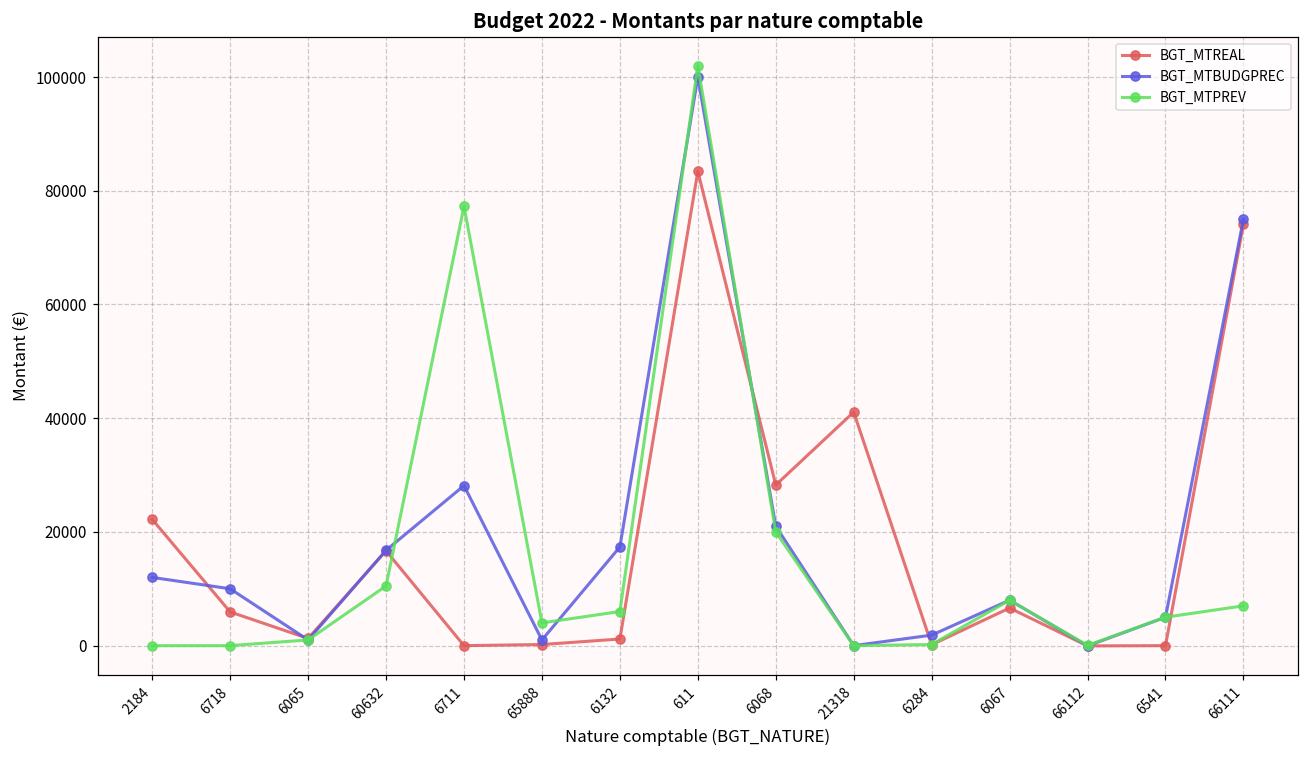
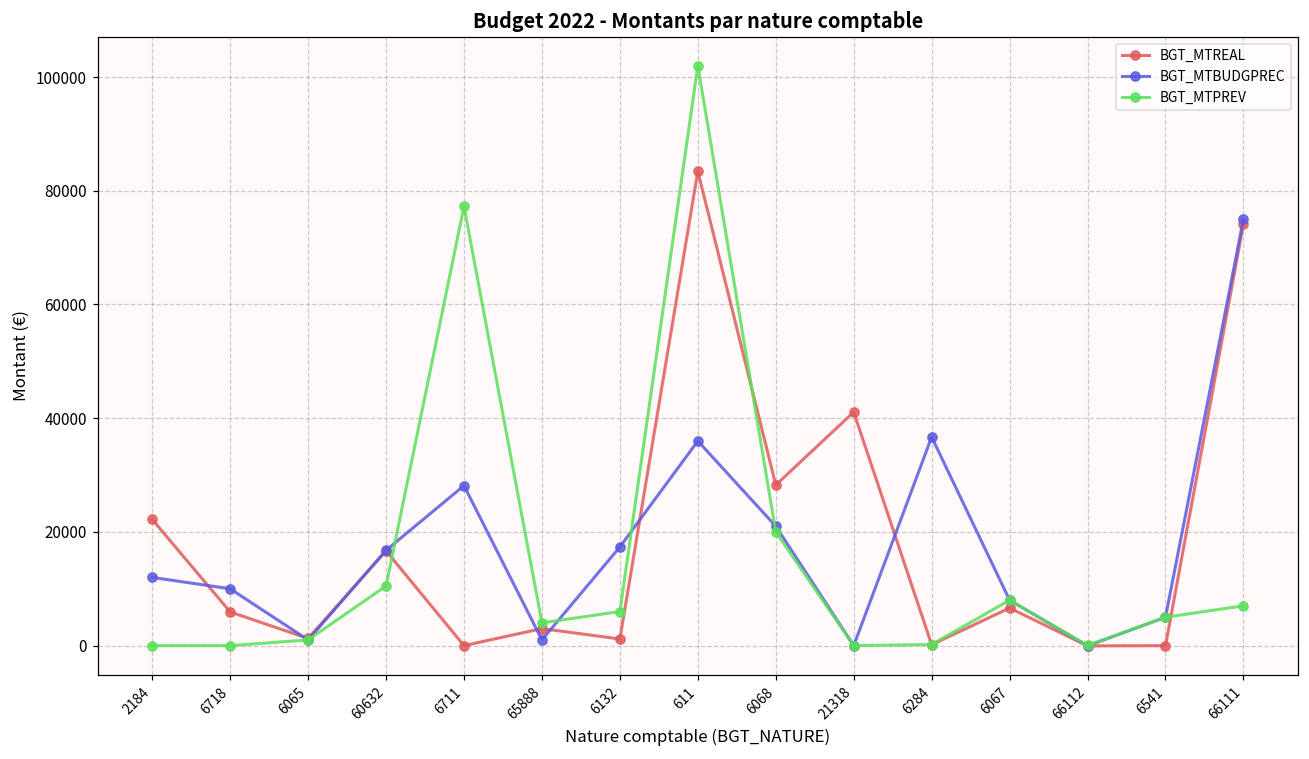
  {
    "BGT_MTREAL": {
      "2184": 22000,
      "6718": 6000,
      "6711": 0,
-     "65888": 0,
+     "65888": 3000,
      "6132": 1000,
      "611": 83000,
      "6068": 28000,
      "21318": 41000,
      "6067": 7000,
      "6541": 0,
      "66111": 74000
    },
    "BGT_MTBUDGPREC": {
      "2184": 12000,
      "6718": 10000,
      "6711": 28000,
      "65888": 1000,
      "6132": 17000,
-     "611": 100000,
+     "611": 36000,
      "6068": 21000,
-     "6284": 2000,
+     "6284": 37000,
      "66111": 75000
    },
    "BGT_MTPREV": {
      "2184": 0,
      "6718": 0,
      "60632": 11000,
      "6711": 77000,
      "65888": 4000,
      "6132": 6000,
      "611": 102000,
      "6068": 20000,
      "66111": 7000
    }
  }
